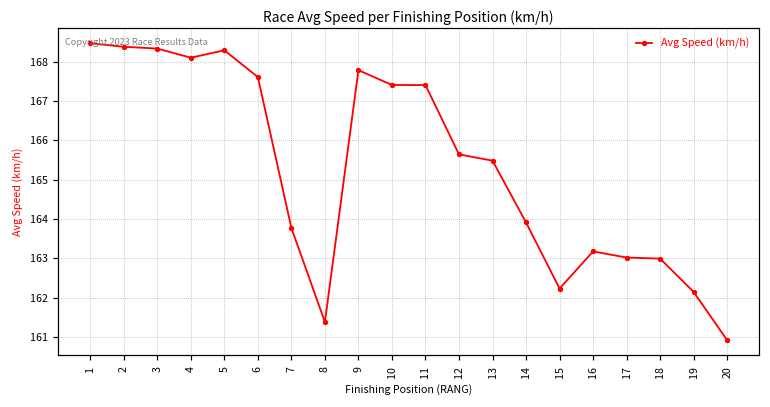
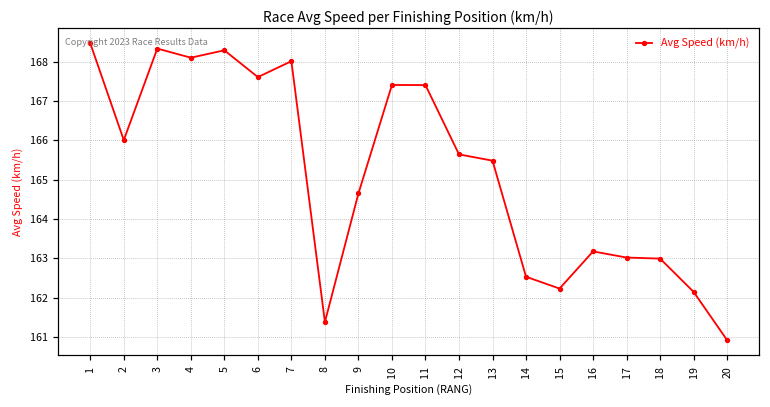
  {
-   "2": 168.4,
+   "2": 166.0,
    "4": 168.1,
    "5": 168.3,
    "6": 167.6,
-   "7": 163.8,
+   "7": 168.0,
    "8": 161.4,
-   "9": 167.8,
+   "9": 164.7,
    "10": 167.4,
    "11": 167.4,
    "12": 165.6,
    "13": 165.5,
-   "14": 163.9,
+   "14": 162.5,
    "15": 162.2,
    "16": 163.2,
    "17": 163.0,
    "18": 163.0,
    "19": 162.2,
    "20": 160.9
  }
